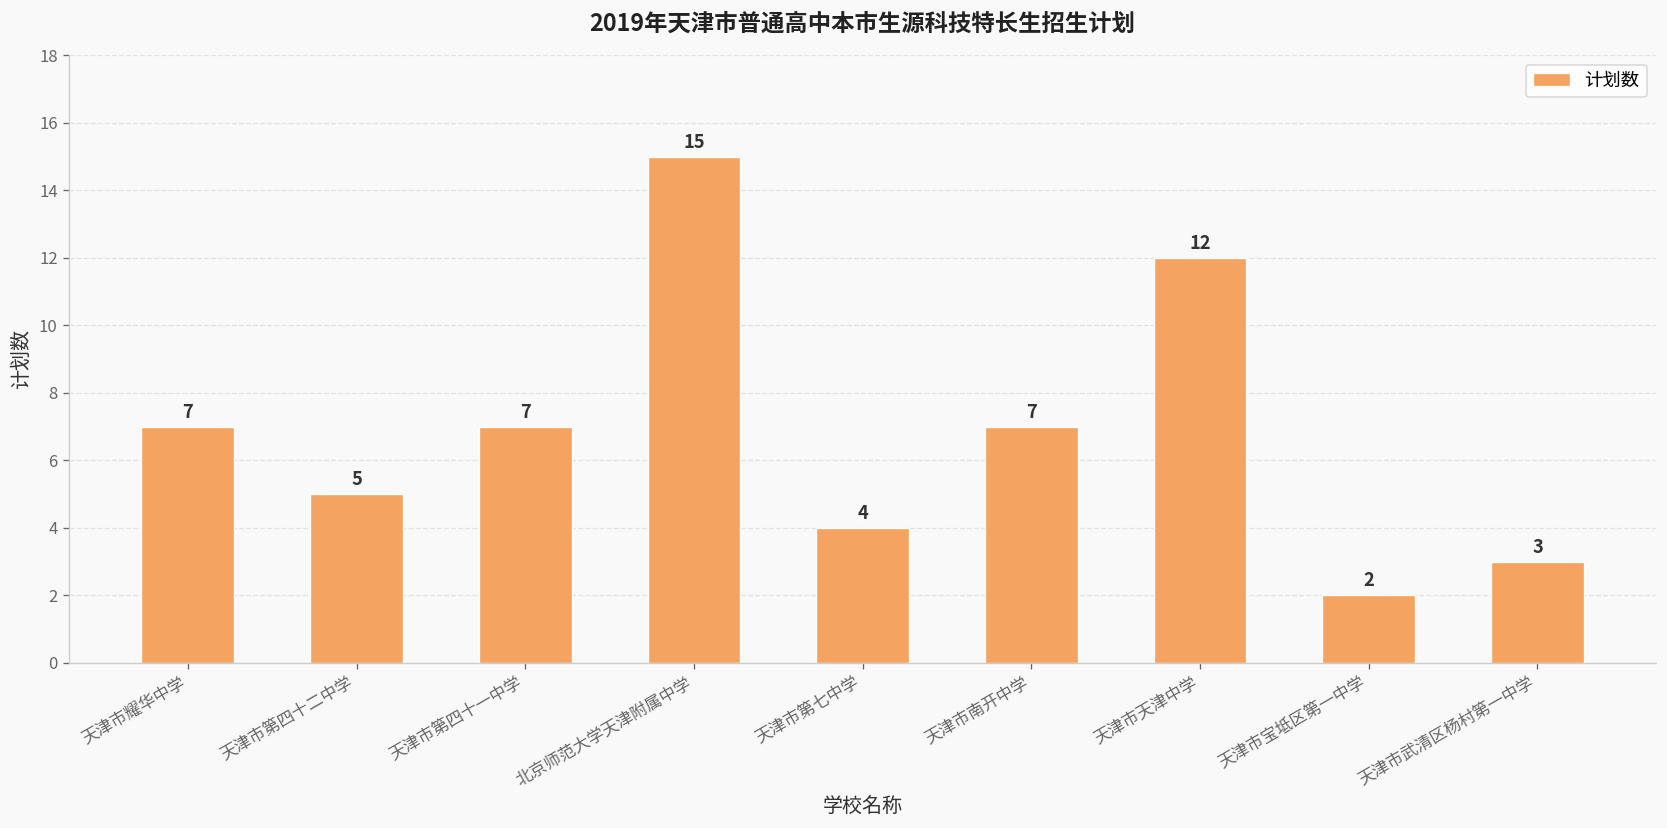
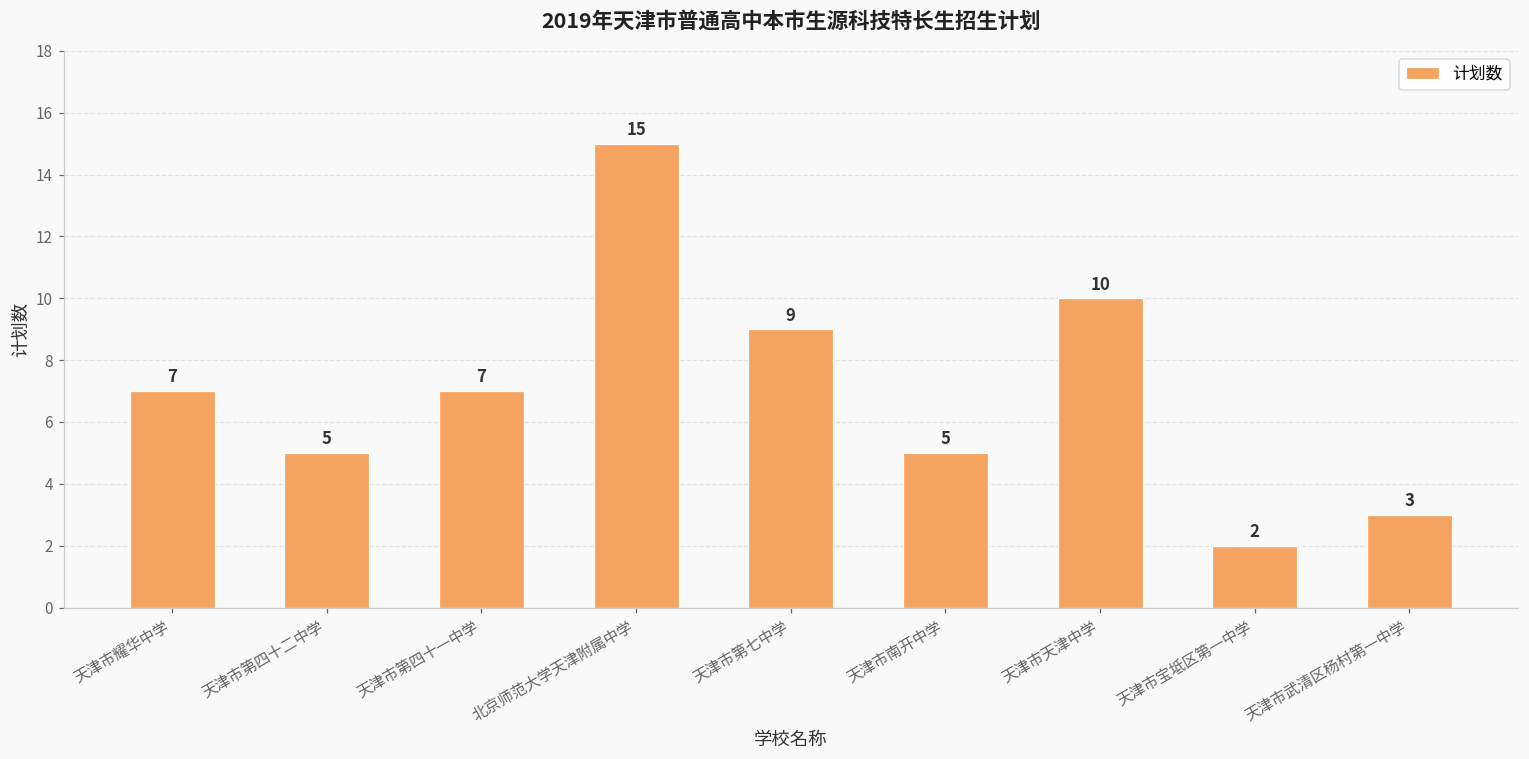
  {
    "天津市耀华中学": 7,
    "天津市第四十二中学": 5,
    "天津市第四十一中学": 7,
    "北京师范大学天津附属中学": 15,
-   "天津市第七中学": 4,
-   "天津市南开中学": 7,
-   "天津市天津中学": 12,
+   "天津市第七中学": 9,
+   "天津市南开中学": 5,
+   "天津市天津中学": 10,
    "天津市宝坻区第一中学": 2,
    "天津市武清区杨村第一中学": 3
  }
